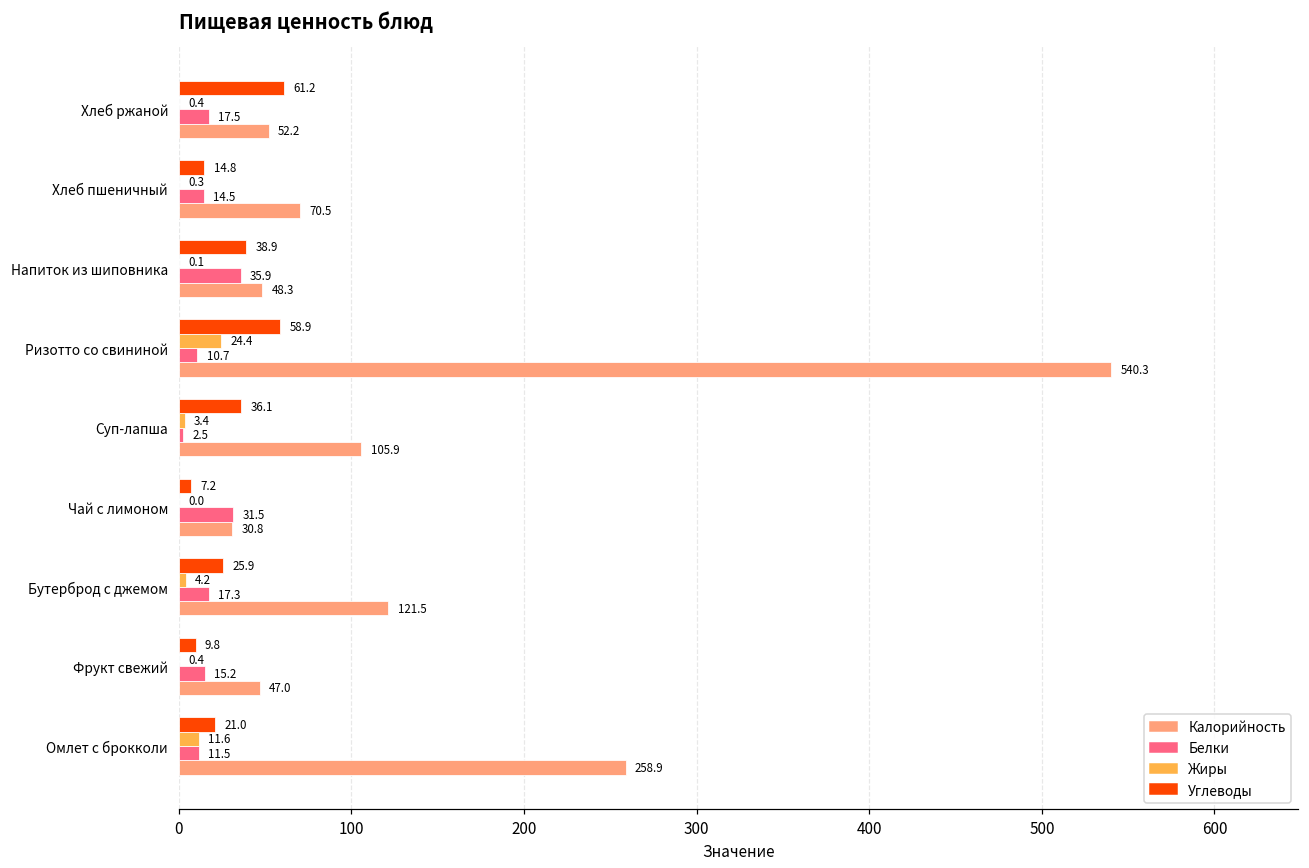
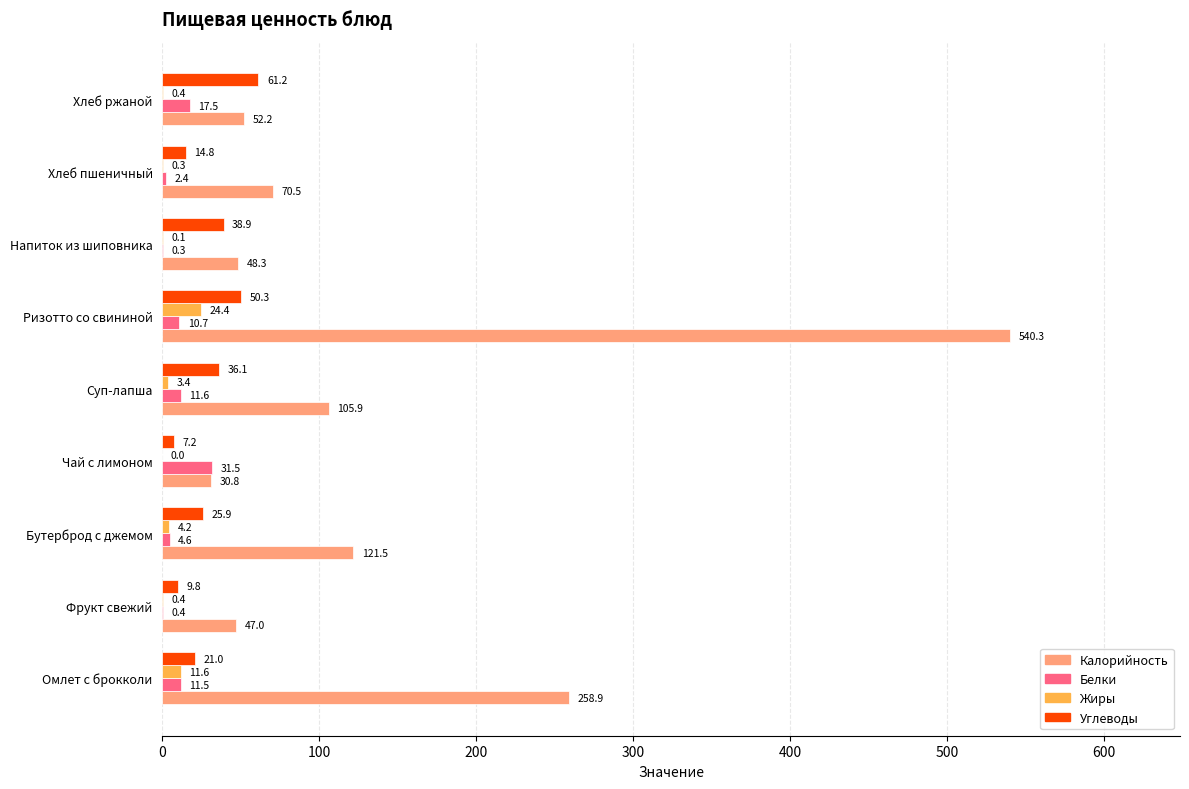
  {
    "Белки": {
      "Хлеб ржаной": 17.5,
-     "Хлеб пшеничный": 14.5,
-     "Напиток из шиповника": 35.9,
+     "Хлеб пшеничный": 2.4,
+     "Напиток из шиповника": 0.3,
      "Ризотто со свининой": 10.7,
-     "Суп-лапша": 2.5,
+     "Суп-лапша": 11.6,
      "Чай с лимоном": 31.5,
-     "Бутерброд с джемом": 17.3,
-     "Фрукт свежий": 15.2,
+     "Бутерброд с джемом": 4.6,
+     "Фрукт свежий": 0.4,
      "Омлет с брокколи": 11.5
    },
    "Углеводы": {
      "Хлеб ржаной": 61.2,
      "Хлеб пшеничный": 14.8,
      "Напиток из шиповника": 38.9,
-     "Ризотто со свининой": 58.9,
+     "Ризотто со свининой": 50.3,
      "Суп-лапша": 36.1,
      "Чай с лимоном": 7.2,
      "Бутерброд с джемом": 25.9,
      "Фрукт свежий": 9.8,
      "Омлет с брокколи": 21.0
    }
  }
